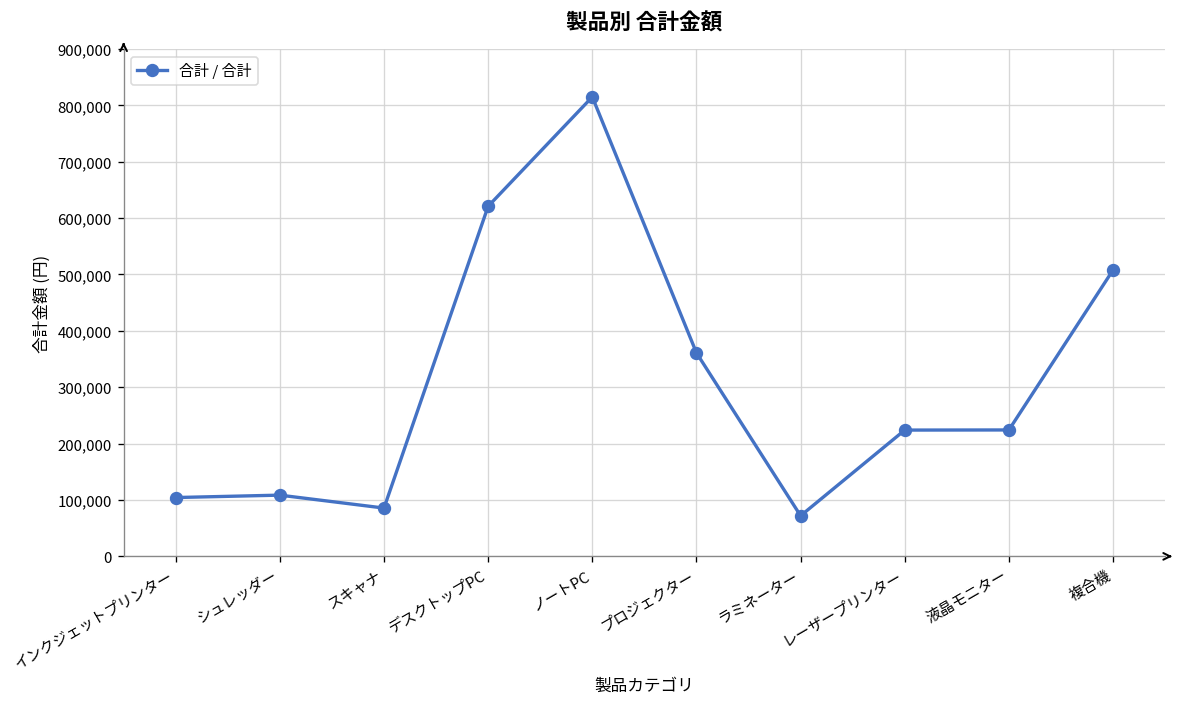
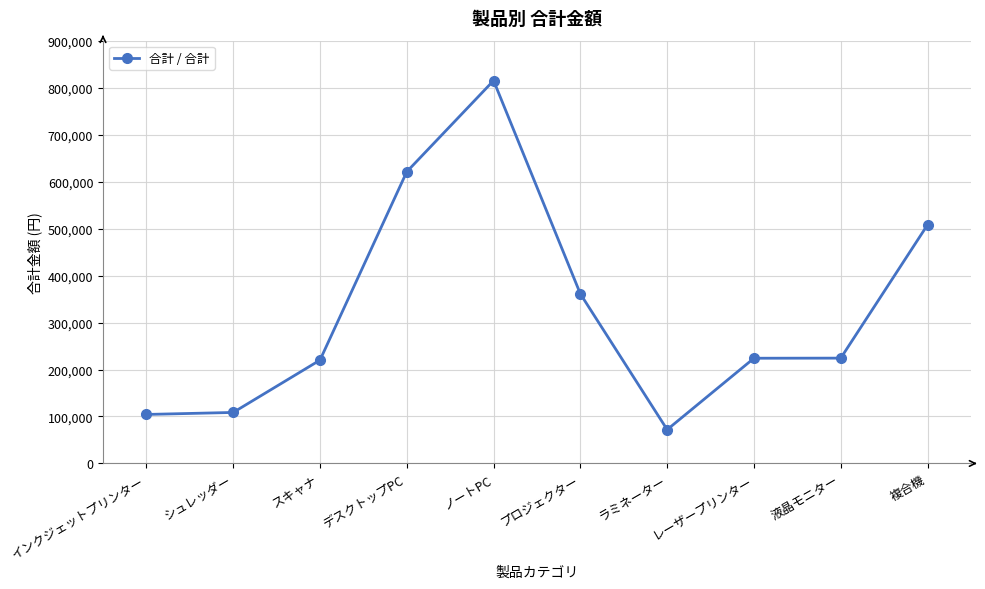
  {
    "インクジェットプリンター": "100,000",
    "シュレッダー": "110,000",
-   "スキャナ": "90,000",
+   "スキャナ": "220,000",
    "デスクトップPC": "620,000",
    "ノートPC": "820,000",
    "プロジェクター": "360,000",
    "ラミネーター": "70,000",
    "レーザープリンター": "220,000",
    "液晶モニター": "220,000",
    "複合機": "510,000"
  }
